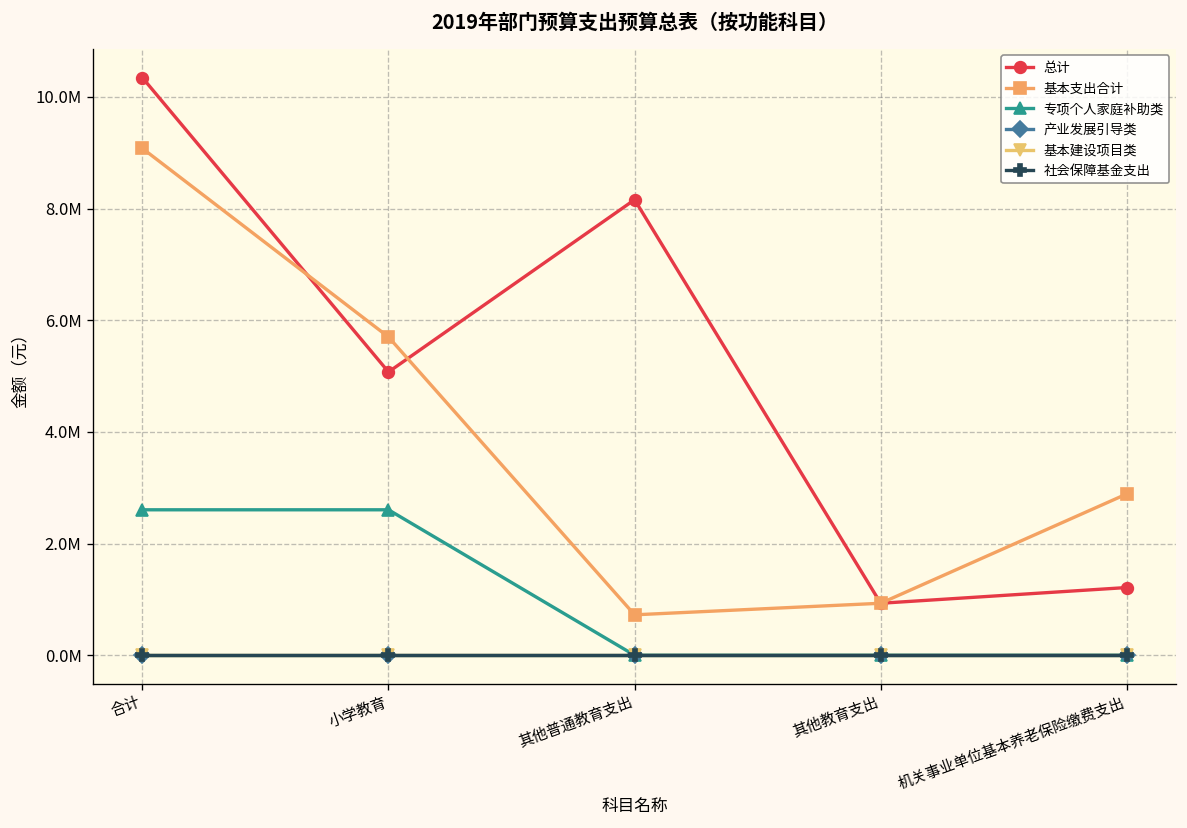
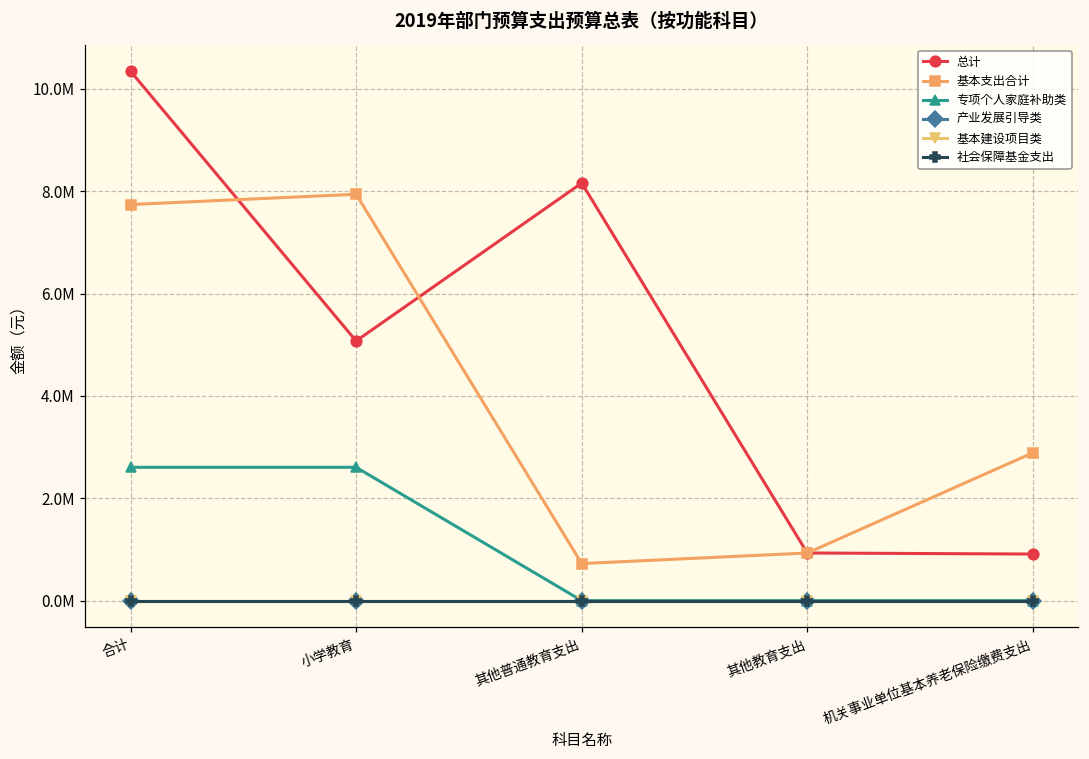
  {
    "总计": {
      "合计": 10300000,
      "小学教育": 5100000,
      "其他普通教育支出": 8200000,
-     "机关事业单位基本养老保险缴费支出": 1200000
+     "机关事业单位基本养老保险缴费支出": 900000
    },
    "基本支出合计": {
-     "合计": 9100000,
-     "小学教育": 5700000,
+     "合计": 7700000,
+     "小学教育": 7900000,
      "其他普通教育支出": 700000,
      "机关事业单位基本养老保险缴费支出": 2900000
    },
    "专项个人家庭补助类": {
      "合计": 2600000,
      "小学教育": 2600000
    },
    "社会保障基金支出": {
      "合计": 0,
      "小学教育": 0
    }
  }
